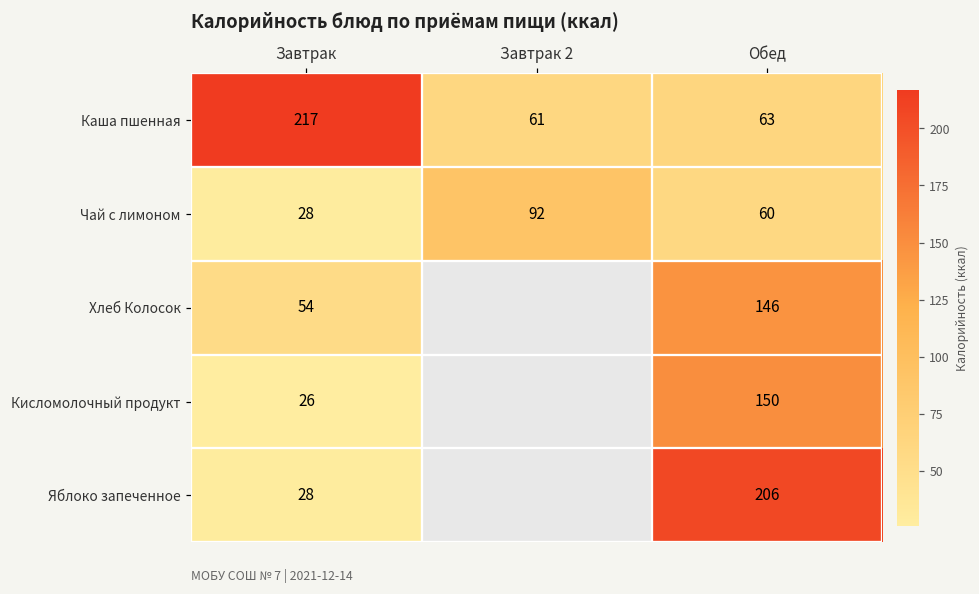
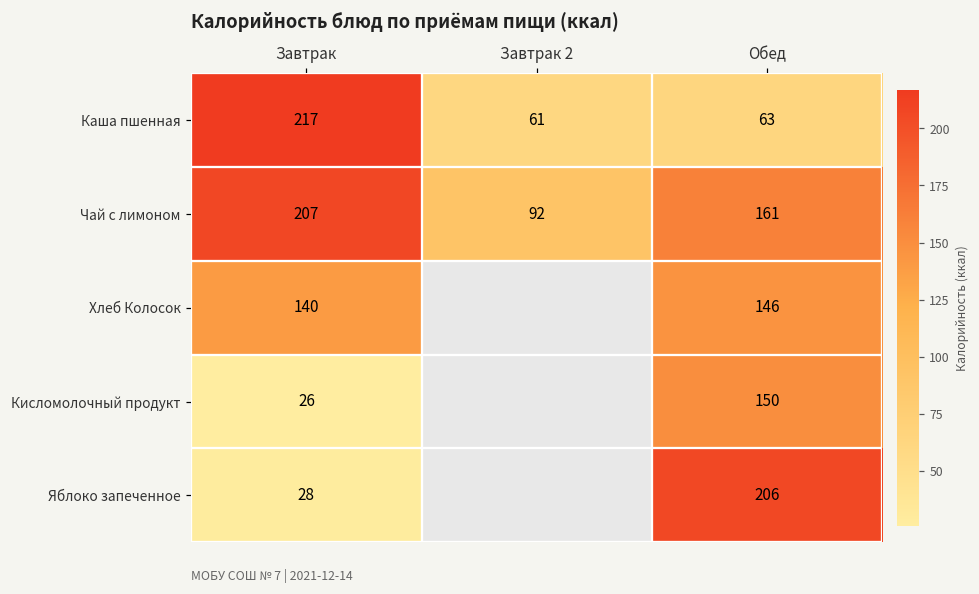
  {
    "Каша пшенная": {
      "Завтрак": 217,
      "Завтрак 2": 61,
      "Обед": 63
    },
    "Чай с лимоном": {
-     "Завтрак": 28,
+     "Завтрак": 207,
      "Завтрак 2": 92,
-     "Обед": 60
+     "Обед": 161
    },
    "Хлеб Колосок": {
-     "Завтрак": 54,
+     "Завтрак": 140,
      "Обед": 146
    },
    "Кисломолочный продукт": {
      "Завтрак": 26,
      "Обед": 150
    },
    "Яблоко запеченное": {
      "Завтрак": 28,
      "Обед": 206
    }
  }
